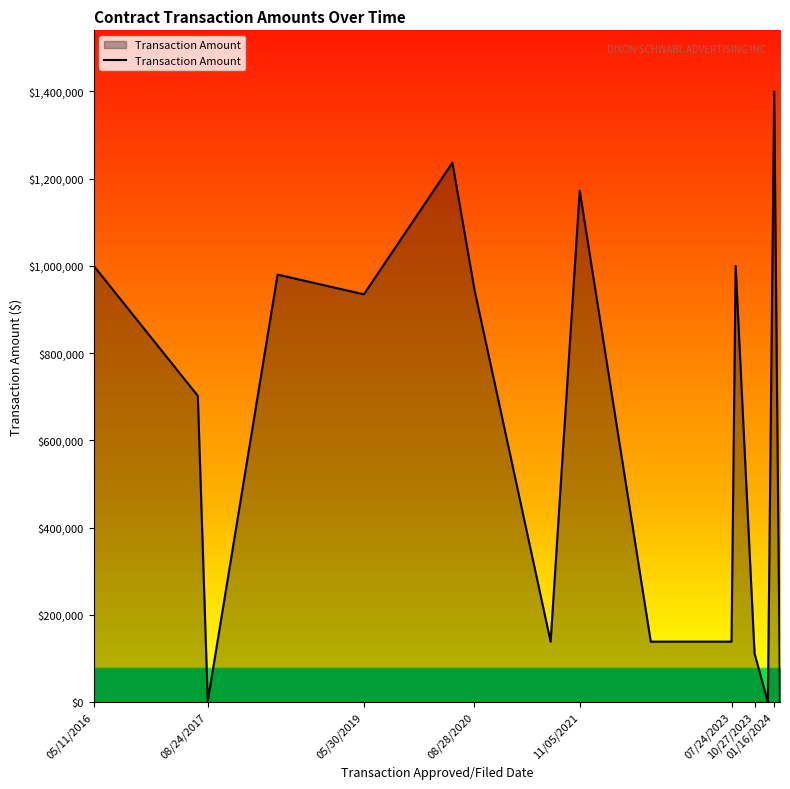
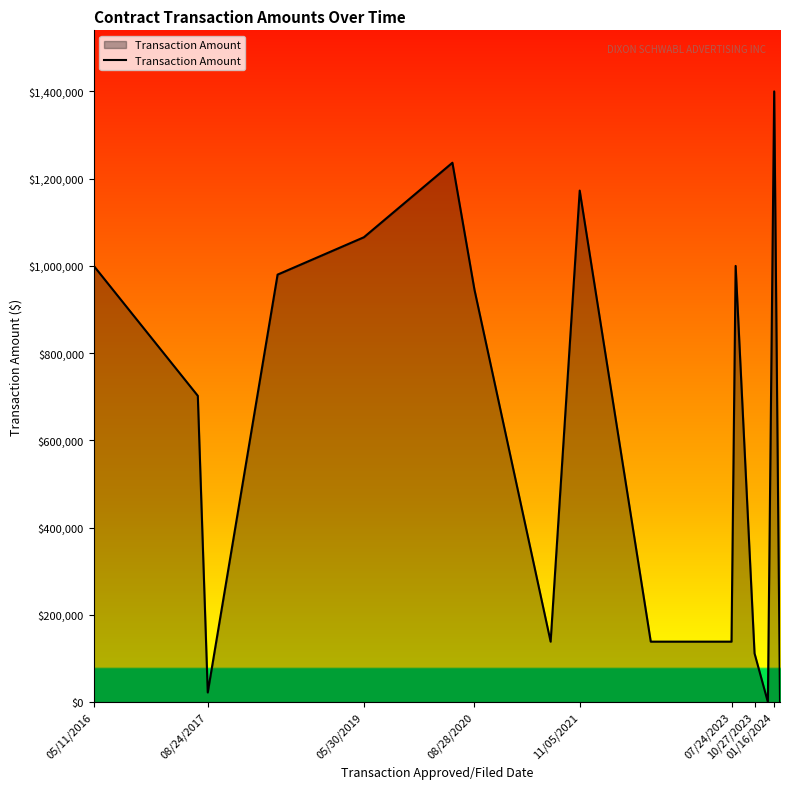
  {
    "05/11/2016": "$1,000,000",
-   "08/24/2017": "$0",
-   "05/30/2019": "$930,000",
+   "08/24/2017": "$20,000",
+   "05/30/2019": "$1,070,000",
    "08/28/2020": "$950,000",
    "11/05/2021": "$1,170,000",
    "07/24/2023": "$140,000",
    "10/27/2023": "$110,000",
    "01/16/2024": "$1,400,000"
  }
